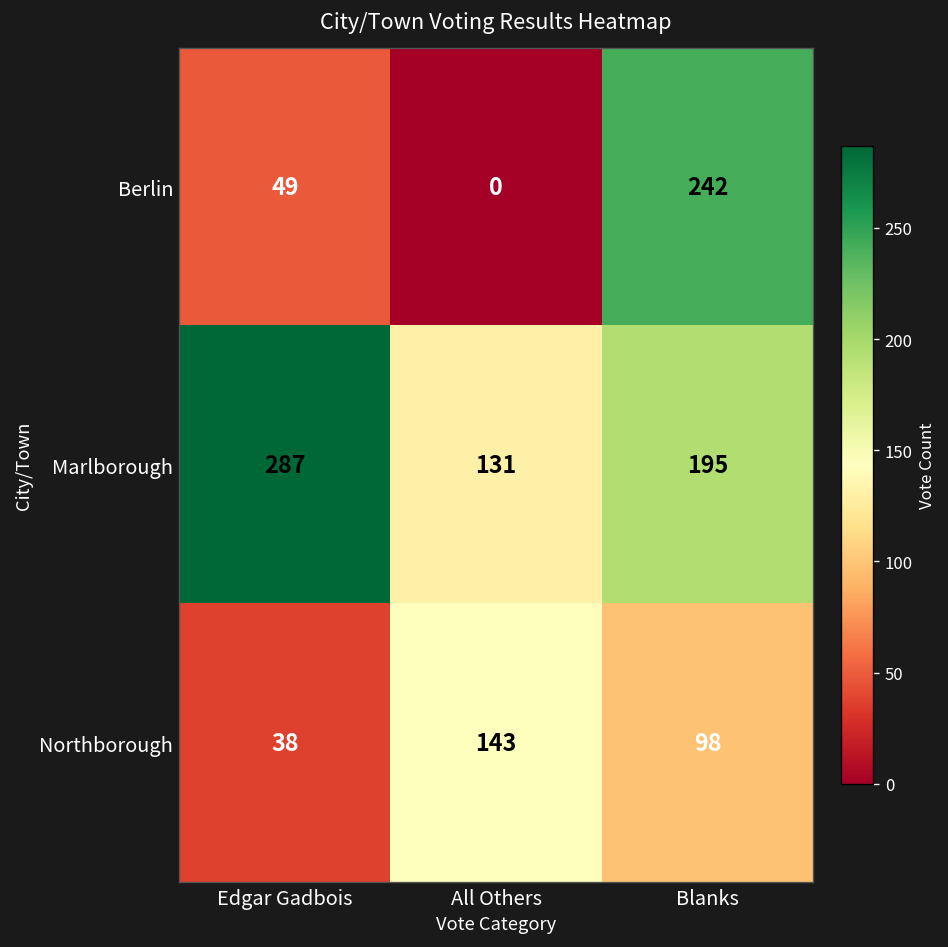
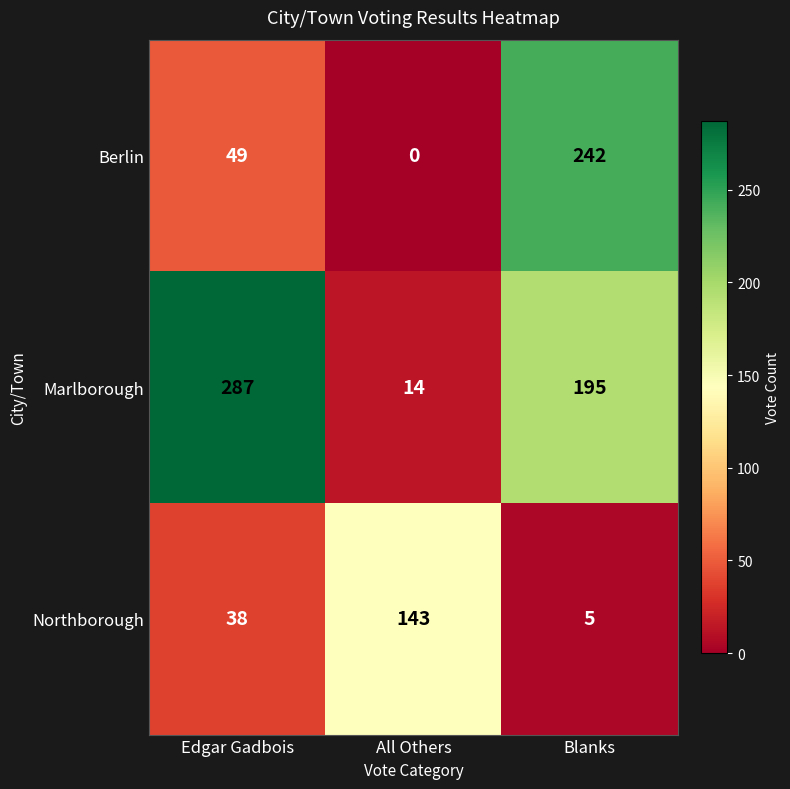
  {
    "Berlin": {
      "Edgar Gadbois": 49,
      "All Others": 0,
      "Blanks": 242
    },
    "Marlborough": {
      "Edgar Gadbois": 287,
-     "All Others": 131,
+     "All Others": 14,
      "Blanks": 195
    },
    "Northborough": {
      "Edgar Gadbois": 38,
      "All Others": 143,
-     "Blanks": 98
+     "Blanks": 5
    }
  }
